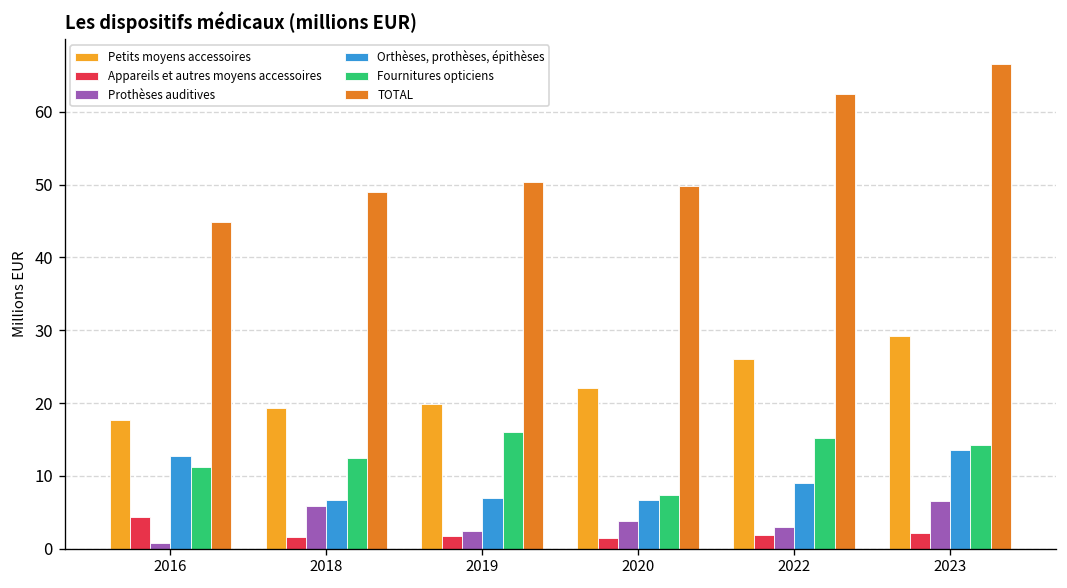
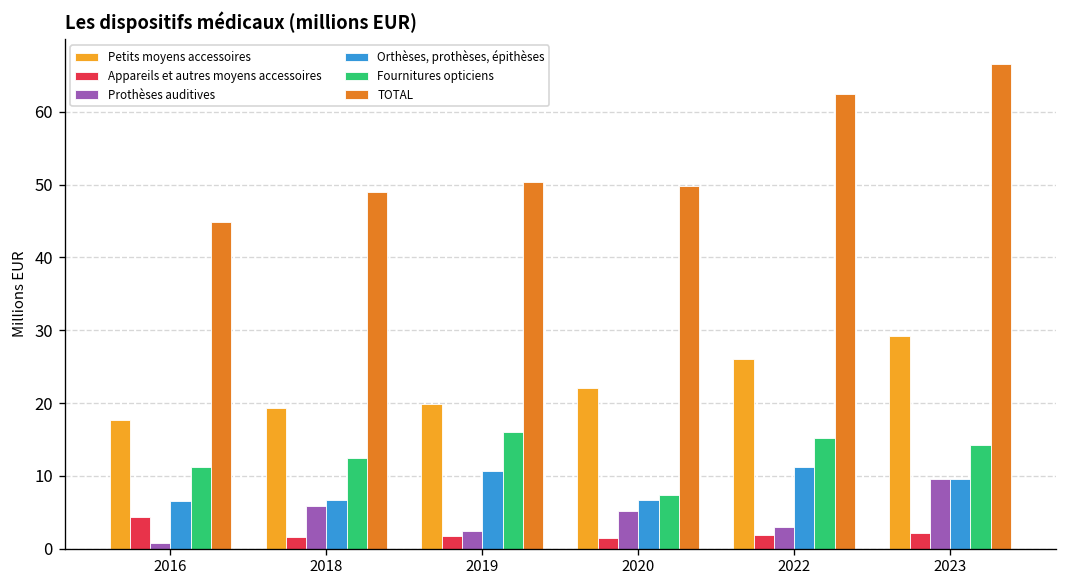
  {
    "Appareils et autres moyens accessoires": {
      "2016": 4,
      "2018": 2,
      "2019": 2,
      "2020": 1,
      "2022": 2,
      "2023": 2
    },
    "Prothèses auditives": {
      "2016": 1,
      "2018": 6,
      "2019": 2,
-     "2020": 4,
+     "2020": 5,
      "2022": 3,
-     "2023": 7
+     "2023": 10
    },
    "Orthèses, prothèses, épithèses": {
-     "2016": 13,
+     "2016": 7,
      "2018": 7,
-     "2019": 7,
+     "2019": 11,
      "2020": 7,
-     "2022": 9,
-     "2023": 14
+     "2022": 11,
+     "2023": 10
    },
    "Fournitures opticiens": {
      "2016": 11,
      "2018": 13,
      "2019": 16,
      "2020": 7,
      "2022": 15,
      "2023": 14
    }
  }
